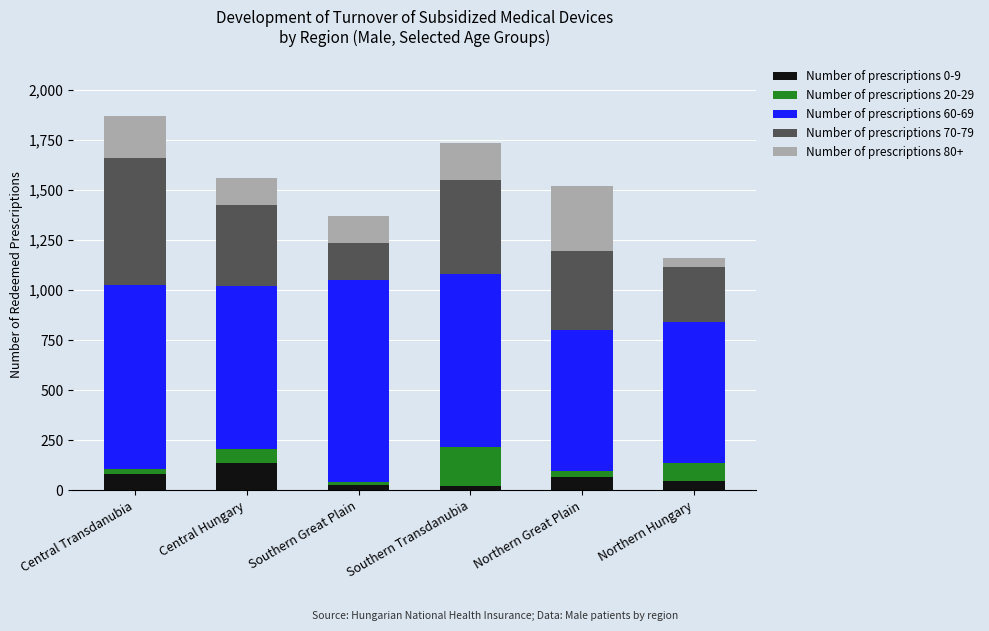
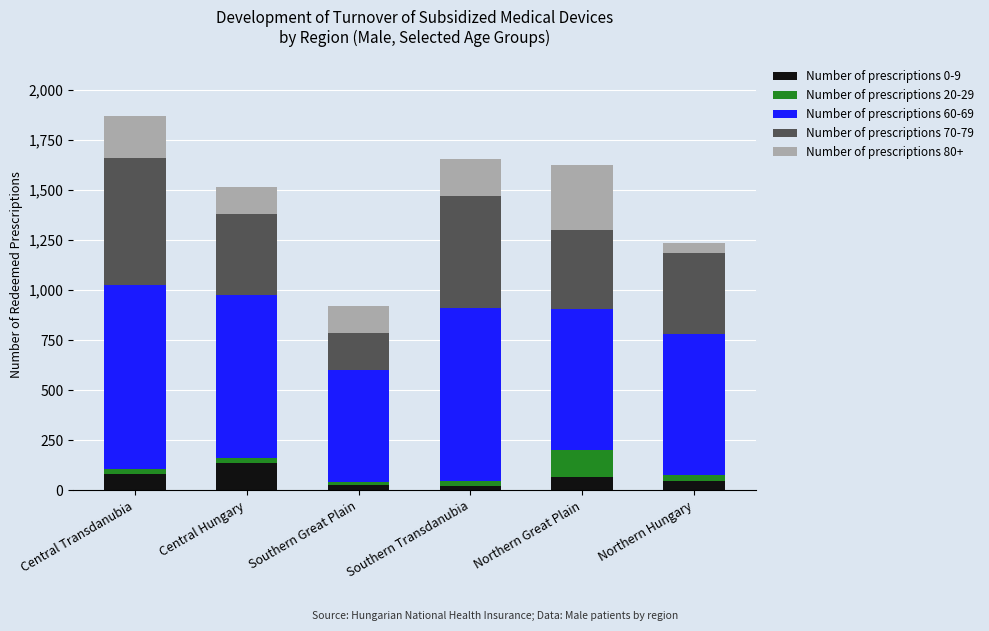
  {
    "Number of prescriptions 0-9": {
      "Central Transdanubia": "80",
      "Central Hungary": "140",
      "Southern Great Plain": "30",
      "Southern Transdanubia": "20",
      "Northern Great Plain": "70",
      "Northern Hungary": "50"
    },
    "Number of prescriptions 20-29": {
      "Central Transdanubia": "30",
-     "Central Hungary": "70",
+     "Central Hungary": "20",
      "Southern Great Plain": "10",
-     "Southern Transdanubia": "190",
-     "Northern Great Plain": "30",
-     "Northern Hungary": "90"
+     "Southern Transdanubia": "30",
+     "Northern Great Plain": "130",
+     "Northern Hungary": "30"
    },
    "Number of prescriptions 60-69": {
      "Central Transdanubia": "920",
      "Central Hungary": "810",
-     "Southern Great Plain": "1,010",
+     "Southern Great Plain": "560",
      "Southern Transdanubia": "860",
      "Northern Great Plain": "700",
      "Northern Hungary": "710"
    },
    "Number of prescriptions 70-79": {
      "Central Transdanubia": "630",
      "Central Hungary": "410",
      "Southern Great Plain": "190",
-     "Southern Transdanubia": "470",
+     "Southern Transdanubia": "560",
      "Northern Great Plain": "400",
-     "Northern Hungary": "270"
+     "Northern Hungary": "400"
    },
    "Number of prescriptions 80+": {
      "Central Transdanubia": "210",
      "Central Hungary": "140",
      "Southern Great Plain": "130",
      "Southern Transdanubia": "190",
      "Northern Great Plain": "330",
      "Northern Hungary": "50"
    }
  }
